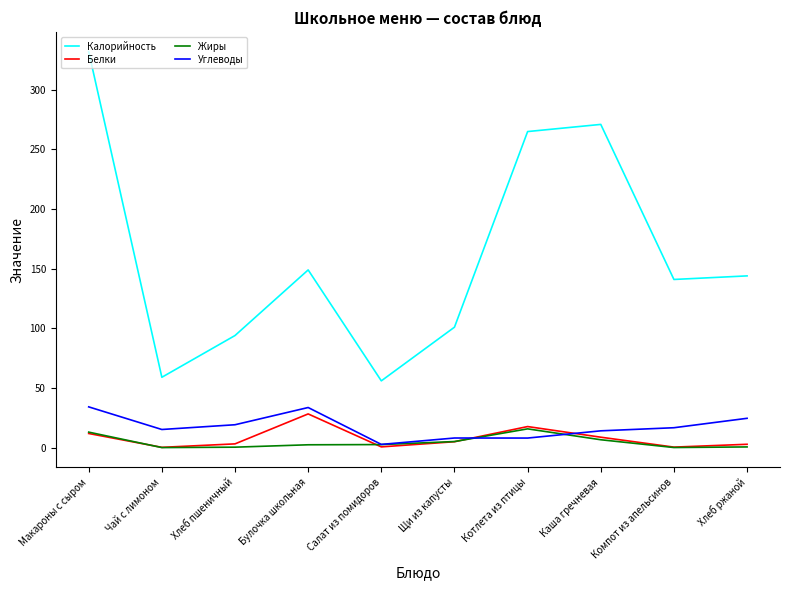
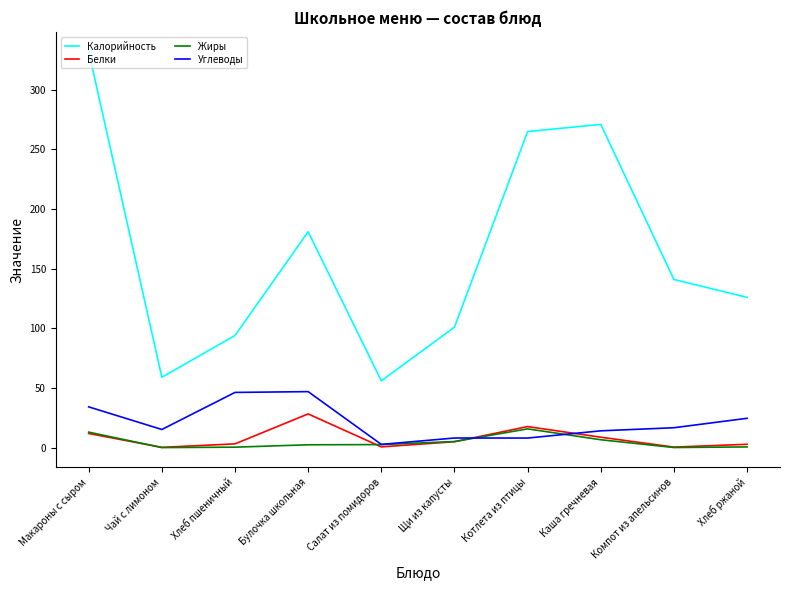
  {
    "Калорийность": {
      "Чай с лимоном": 59,
      "Хлеб пшеничный": 94,
-     "Булочка школьная": 149,
+     "Булочка школьная": 181,
      "Салат из помидоров": 56,
      "Щи из капусты": 101,
      "Котлета из птицы": 265,
      "Каша гречневая": 271,
      "Компот из апельсинов": 141,
-     "Хлеб ржаной": 144
+     "Хлеб ржаной": 126
    },
    "Белки": {
      "Хлеб пшеничный": 3,
      "Булочка школьная": 28,
      "Каша гречневая": 9,
      "Хлеб ржаной": 3
    },
    "Жиры": {
      "Хлеб пшеничный": 0,
      "Булочка школьная": 2,
      "Каша гречневая": 7,
      "Хлеб ржаной": 1
    },
    "Углеводы": {
      "Макароны с сыром": 34,
      "Чай с лимоном": 15,
-     "Хлеб пшеничный": 19,
-     "Булочка школьная": 34,
+     "Хлеб пшеничный": 46,
+     "Булочка школьная": 47,
      "Щи из капусты": 8,
      "Котлета из птицы": 8,
      "Каша гречневая": 14,
      "Компот из апельсинов": 17,
      "Хлеб ржаной": 25
    }
  }
